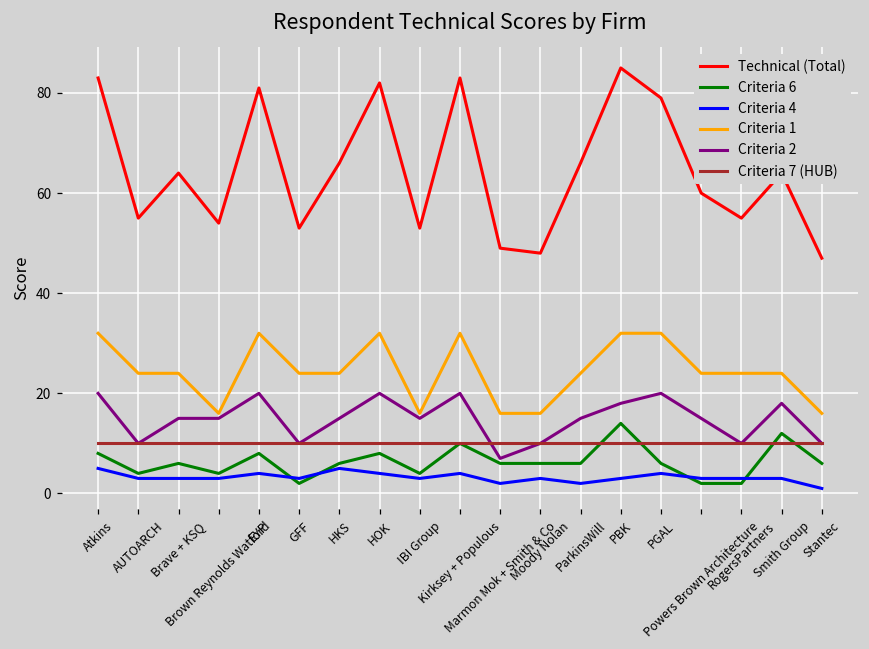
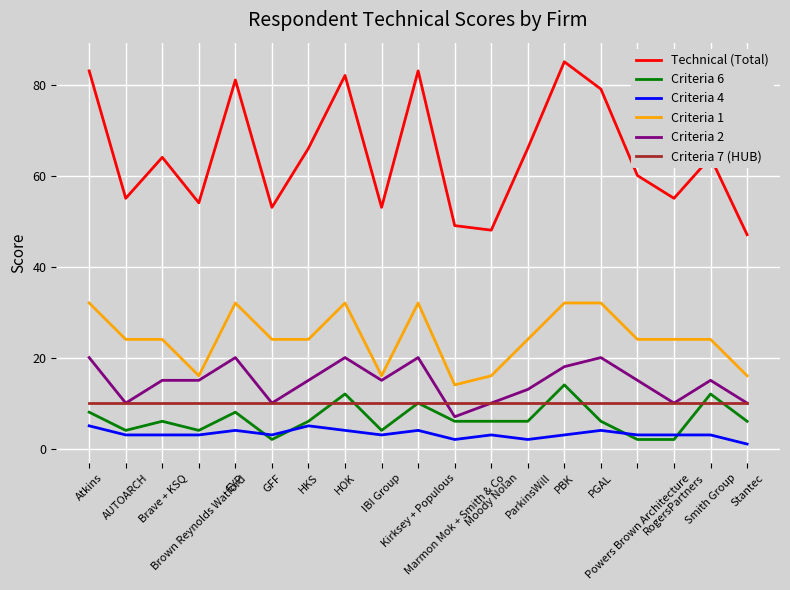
  {
    "Technical (Total)": {
      "Atkins": 83,
      "AUTOARCH": 55,
      "Brave + KSQ": 64,
      "Brown Reynolds Watford": 54,
      "EYP": 81,
      "GFF": 53,
      "HKS": 66,
      "HOK": 82,
      "IBI Group": 53,
      "Kirksey + Populous": 83,
      "Marmon Mok + Smith & Co": 49,
      "Moody Nolan": 48,
      "ParkinsWill": 66,
      "PBK": 85,
      "PGAL": 79,
      "Powers Brown Architecture": 60,
      "RogersPartners": 55,
      "Stantec": 47
    },
    "Criteria 6": {
      "Atkins": 8,
      "AUTOARCH": 4,
      "Brave + KSQ": 6,
      "Brown Reynolds Watford": 4,
      "EYP": 8,
      "GFF": 2,
      "HKS": 6,
-     "HOK": 8,
+     "HOK": 12,
      "IBI Group": 4,
      "Marmon Mok + Smith & Co": 6,
      "Moody Nolan": 6,
      "ParkinsWill": 6,
      "PBK": 14,
      "PGAL": 6,
      "Powers Brown Architecture": 2,
      "RogersPartners": 2,
      "Smith Group": 12,
      "Stantec": 6
    },
    "Criteria 4": {
      "Atkins": 5,
      "AUTOARCH": 3,
      "Brave + KSQ": 3,
      "Brown Reynolds Watford": 3,
      "EYP": 4,
      "GFF": 3,
      "HKS": 5,
      "HOK": 4,
      "IBI Group": 3,
      "Kirksey + Populous": 4,
      "Marmon Mok + Smith & Co": 2,
      "Moody Nolan": 3,
      "ParkinsWill": 2,
      "PBK": 3,
      "PGAL": 4,
      "Powers Brown Architecture": 3,
      "RogersPartners": 3,
      "Smith Group": 3,
      "Stantec": 1
    },
    "Criteria 1": {
      "Atkins": 32,
      "AUTOARCH": 24,
      "Brave + KSQ": 24,
      "Brown Reynolds Watford": 16,
      "EYP": 32,
      "GFF": 24,
      "HKS": 24,
      "HOK": 32,
      "IBI Group": 16,
      "Kirksey + Populous": 32,
-     "Marmon Mok + Smith & Co": 16,
+     "Marmon Mok + Smith & Co": 14,
      "Moody Nolan": 16,
      "ParkinsWill": 24,
      "PBK": 32,
      "PGAL": 32,
      "Powers Brown Architecture": 24,
      "RogersPartners": 24,
      "Smith Group": 24,
      "Stantec": 16
    },
    "Criteria 2": {
      "Atkins": 20,
      "Brave + KSQ": 15,
      "Brown Reynolds Watford": 15,
      "EYP": 20,
      "HKS": 15,
      "HOK": 20,
      "IBI Group": 15,
      "Kirksey + Populous": 20,
      "Marmon Mok + Smith & Co": 7,
-     "ParkinsWill": 15,
+     "ParkinsWill": 13,
      "PBK": 18,
      "PGAL": 20,
      "Powers Brown Architecture": 15,
-     "Smith Group": 18
+     "Smith Group": 15
    },
    "Criteria 7 (HUB)": {
      "Atkins": 10,
      "Brave + KSQ": 10,
      "Brown Reynolds Watford": 10,
      "EYP": 10,
      "HKS": 10,
      "HOK": 10,
      "IBI Group": 10,
      "Marmon Mok + Smith & Co": 10,
      "ParkinsWill": 10,
      "PBK": 10,
      "PGAL": 10,
      "Powers Brown Architecture": 10,
      "Smith Group": 10
    }
  }
